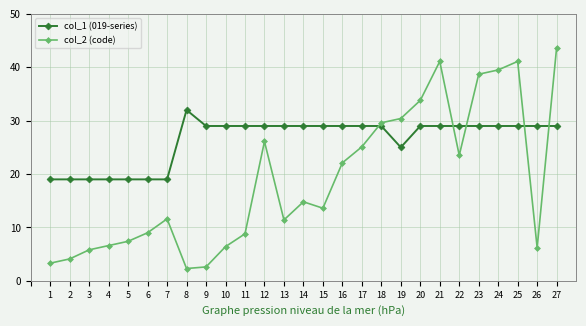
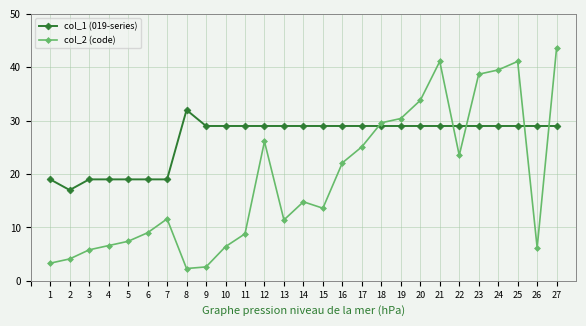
  {
    "col_1 (019-series)": {
      "1": 19,
-     "2": 19,
+     "2": 17,
      "3": 19,
      "4": 19,
      "5": 19,
      "6": 19,
      "7": 19,
      "8": 32,
      "9": 29,
      "10": 29,
      "11": 29,
      "12": 29,
      "13": 29,
      "14": 29,
      "15": 29,
      "16": 29,
      "17": 29,
      "18": 29,
-     "19": 25,
+     "19": 29,
      "20": 29,
      "21": 29,
      "22": 29,
      "23": 29,
      "24": 29,
      "25": 29,
      "26": 29,
      "27": 29
    },
    "col_2 (code)": {
      "1": 3,
      "2": 4,
      "3": 6,
      "4": 7,
      "5": 7,
      "6": 9,
      "7": 12,
      "8": 2,
      "9": 3,
      "10": 6,
      "11": 9,
      "12": 26,
      "13": 11,
      "14": 15,
      "15": 14,
      "16": 22,
      "17": 25,
      "18": 30,
      "19": 30,
      "20": 34,
      "21": 41,
      "22": 24,
      "23": 39,
      "24": 40,
      "25": 41,
      "26": 6,
      "27": 44
    }
  }
